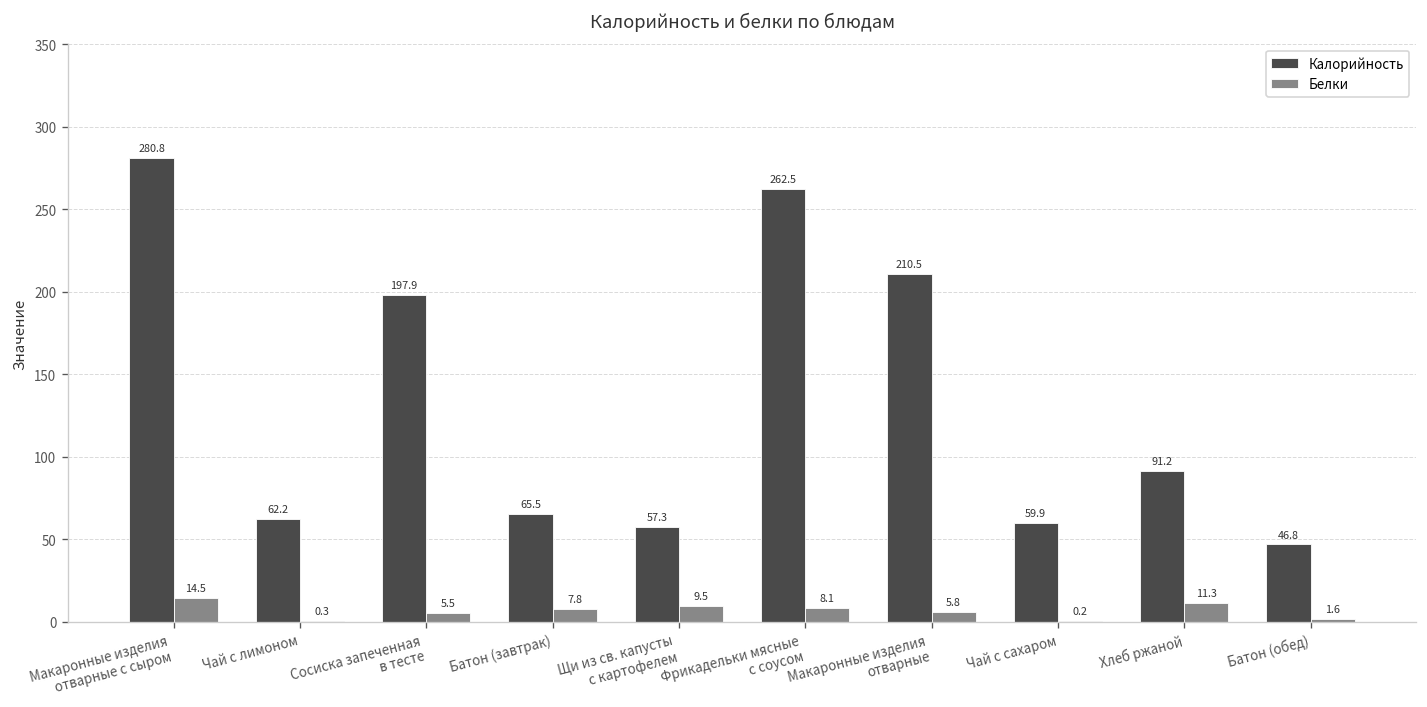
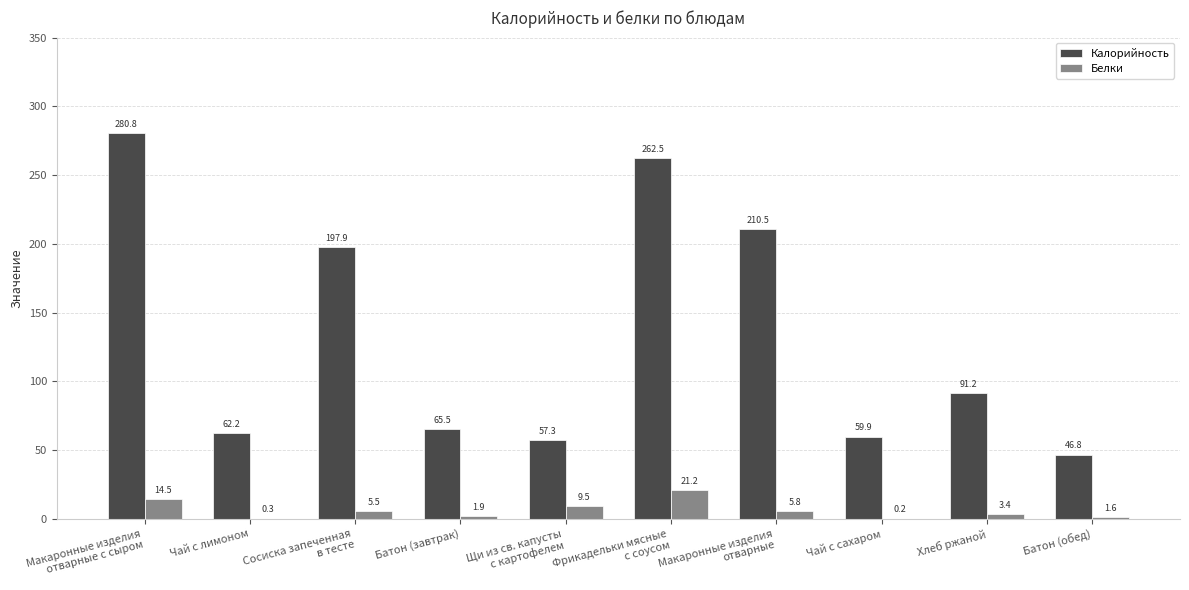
  {
    "Калорийность": {
      "Макаронные изделия отварные с сыром": 280.8,
      "Чай с лимоном": 62.2,
      "Сосиска запеченная в тесте": 197.9,
      "Батон (завтрак)": 65.5,
      "Щи из св. капусты с картофелем": 57.3,
      "Фрикадельки мясные с соусом": 262.5,
      "Макаронные изделия отварные": 210.5,
      "Чай с сахаром": 59.9,
      "Хлеб ржаной": 91.2,
      "Батон (обед)": 46.8
    },
    "Белки": {
      "Макаронные изделия отварные с сыром": 14.5,
      "Чай с лимоном": 0.3,
      "Сосиска запеченная в тесте": 5.5,
-     "Батон (завтрак)": 7.8,
+     "Батон (завтрак)": 1.9,
      "Щи из св. капусты с картофелем": 9.5,
-     "Фрикадельки мясные с соусом": 8.1,
+     "Фрикадельки мясные с соусом": 21.2,
      "Макаронные изделия отварные": 5.8,
      "Чай с сахаром": 0.2,
-     "Хлеб ржаной": 11.3,
+     "Хлеб ржаной": 3.4,
      "Батон (обед)": 1.6
    }
  }
